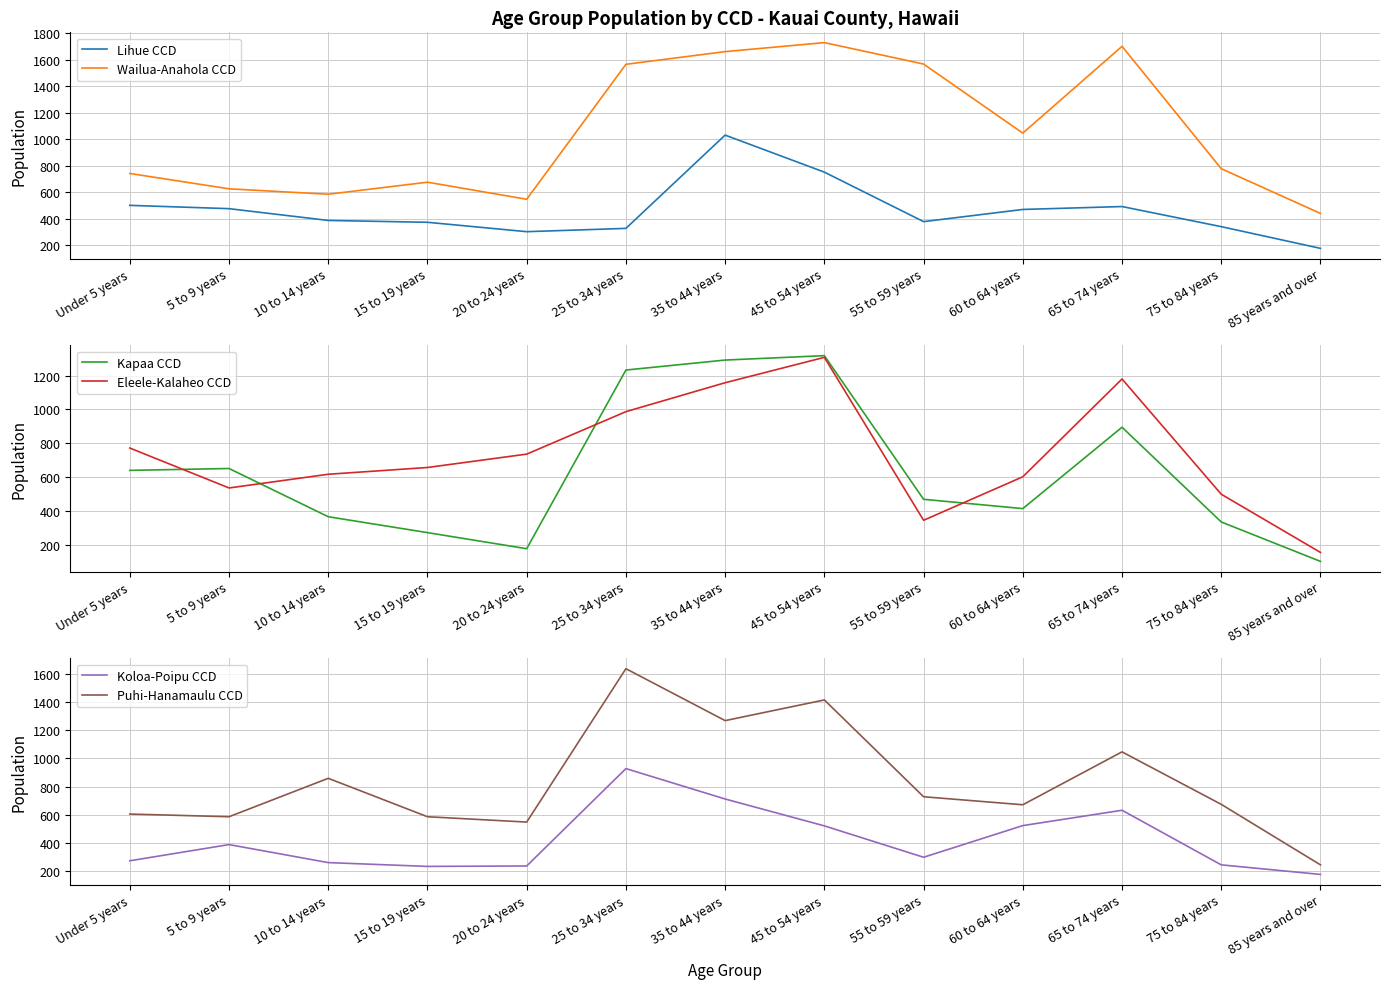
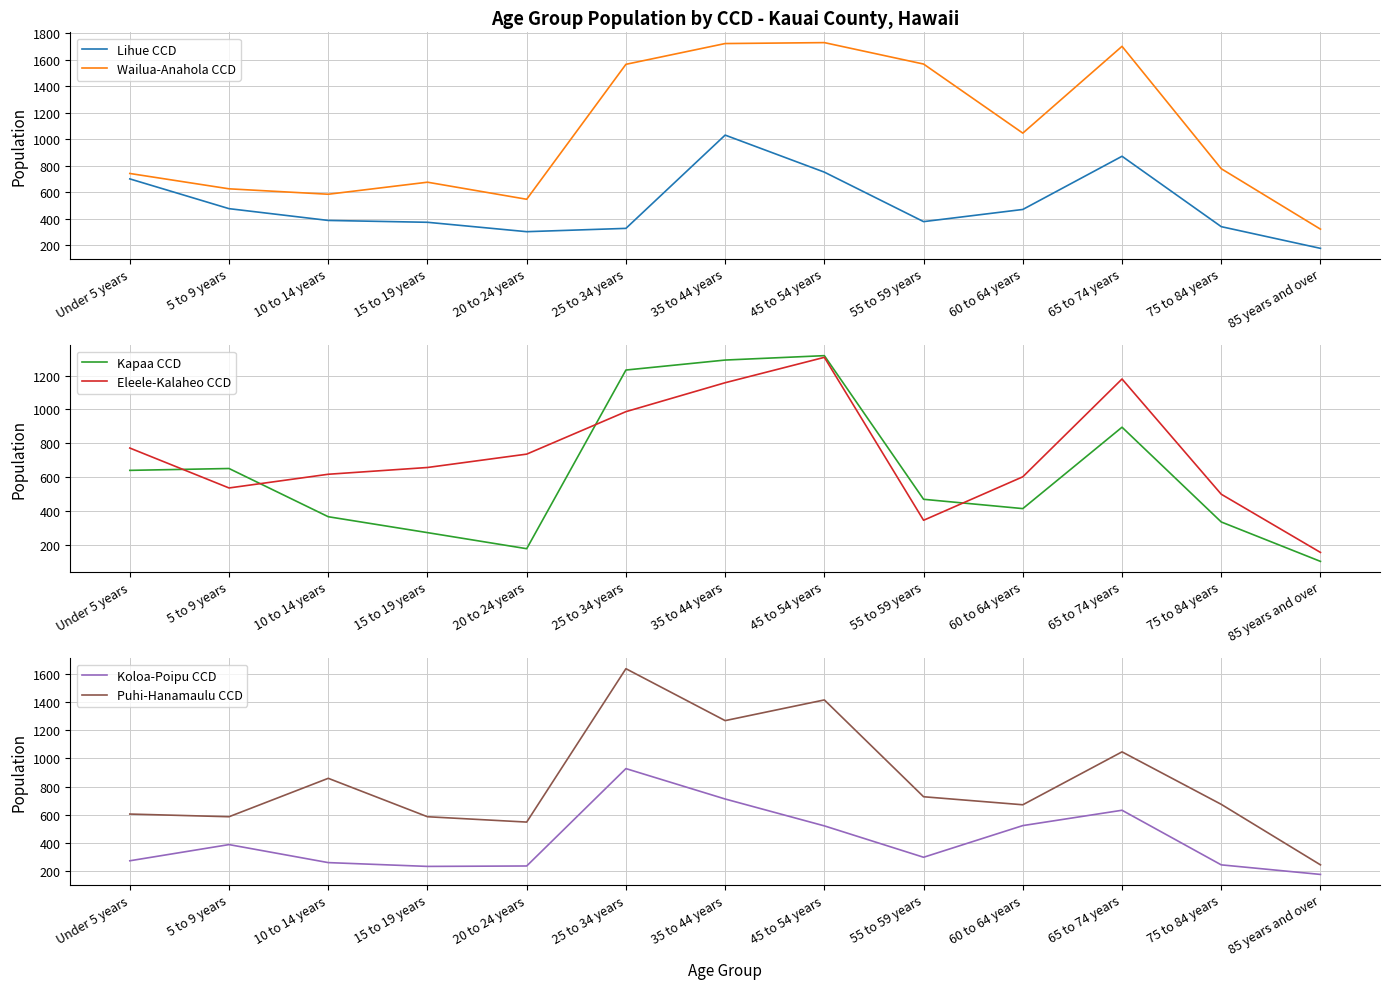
  {
    "Age Group Population by CCD - Kauai County, Hawaii": {
      "Lihue CCD": {
-       "Under 5 years": 500,
+       "Under 5 years": 700,
        "5 to 9 years": 480,
        "10 to 14 years": 390,
        "15 to 19 years": 370,
        "20 to 24 years": 300,
        "25 to 34 years": 330,
        "35 to 44 years": 1030,
        "45 to 54 years": 750,
        "55 to 59 years": 380,
        "60 to 64 years": 470,
-       "65 to 74 years": 490,
+       "65 to 74 years": 870,
        "75 to 84 years": 340,
        "85 years and over": 180
      },
      "Wailua-Anahola CCD": {
        "Under 5 years": 740,
        "5 to 9 years": 630,
        "10 to 14 years": 590,
        "15 to 19 years": 680,
        "20 to 24 years": 550,
        "25 to 34 years": 1570,
-       "35 to 44 years": 1660,
+       "35 to 44 years": 1720,
        "45 to 54 years": 1730,
        "55 to 59 years": 1570,
        "60 to 64 years": 1050,
        "65 to 74 years": 1700,
        "75 to 84 years": 780,
-       "85 years and over": 440
+       "85 years and over": 320
      }
    }
  }
